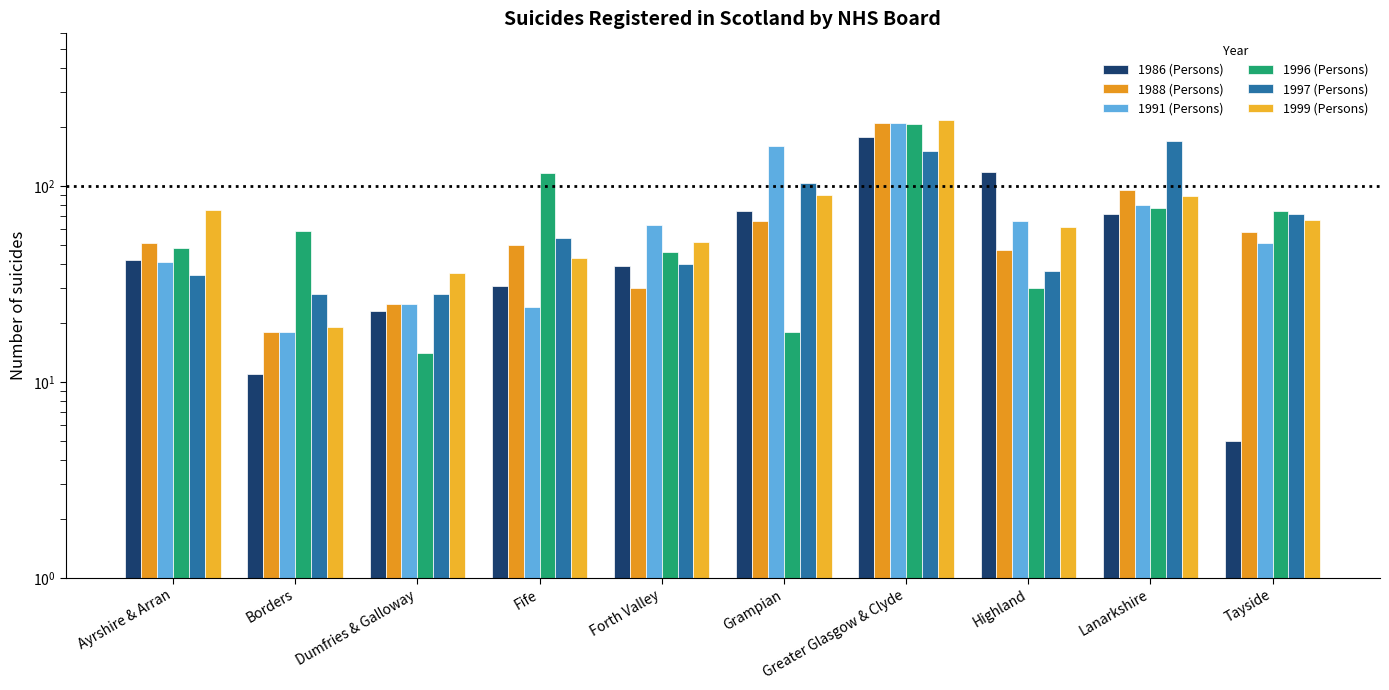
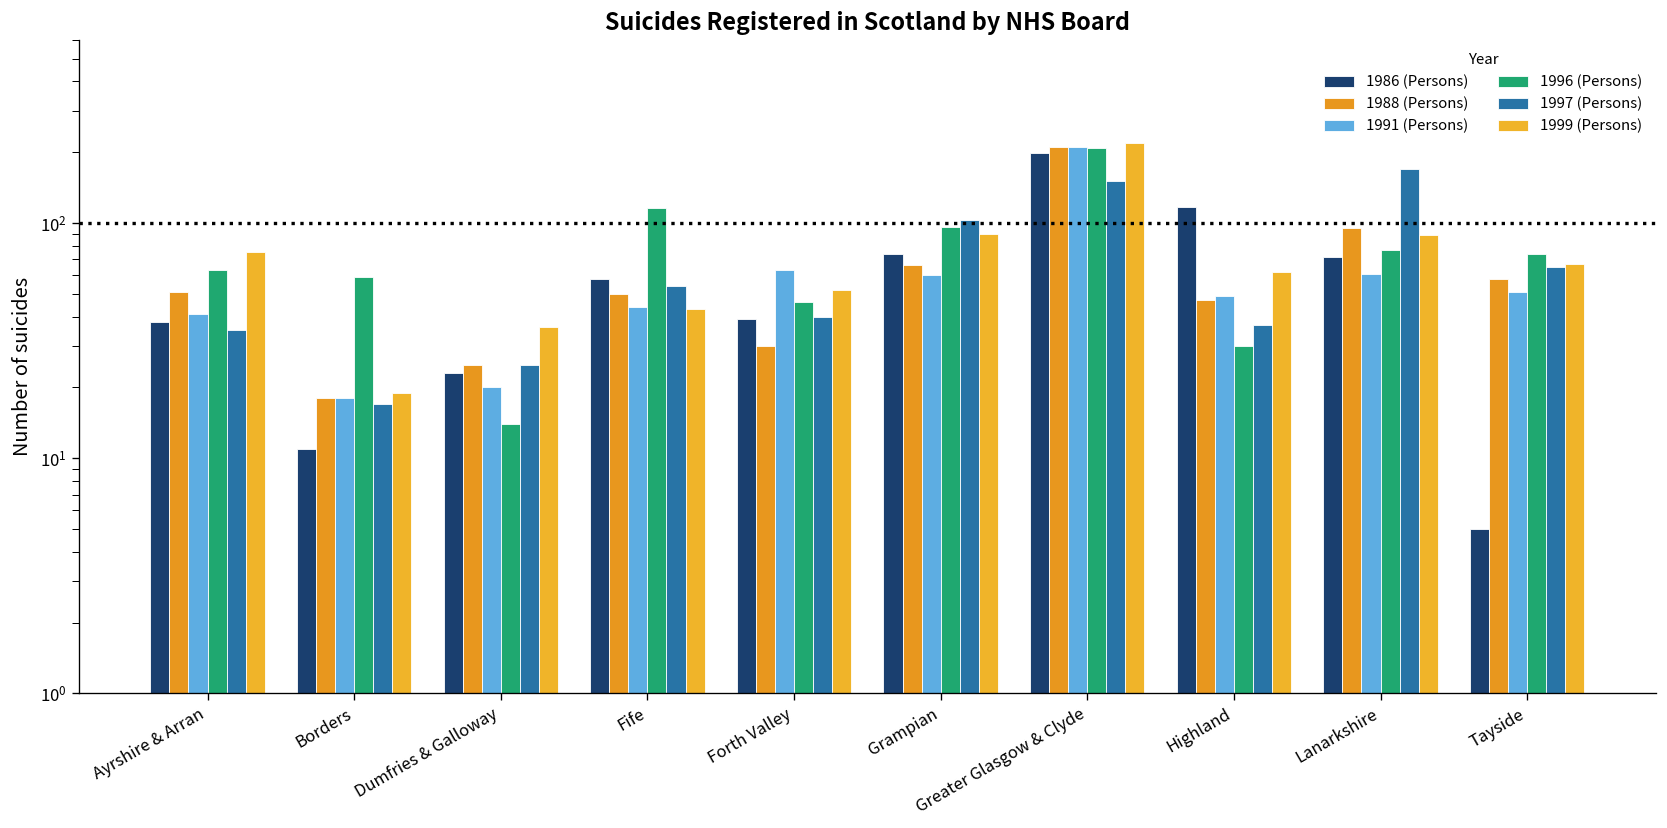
  {
    "1986 (Persons)": {
-     "Ayrshire & Arran": 42,
+     "Ayrshire & Arran": 38,
      "Borders": 11,
      "Dumfries & Galloway": 23,
-     "Fife": 31,
+     "Fife": 58,
      "Forth Valley": 39,
      "Grampian": 74,
-     "Greater Glasgow & Clyde": 180,
+     "Greater Glasgow & Clyde": 200,
      "Highland": 120,
      "Lanarkshire": 72,
      "Tayside": 5
    },
    "1991 (Persons)": {
      "Ayrshire & Arran": 41,
      "Borders": 18,
-     "Dumfries & Galloway": 25,
-     "Fife": 24,
+     "Dumfries & Galloway": 20,
+     "Fife": 44,
      "Forth Valley": 63,
-     "Grampian": 160,
+     "Grampian": 60,
      "Greater Glasgow & Clyde": 210,
-     "Highland": 66,
-     "Lanarkshire": 80,
+     "Highland": 49,
+     "Lanarkshire": 61,
      "Tayside": 51
    },
    "1996 (Persons)": {
-     "Ayrshire & Arran": 48,
+     "Ayrshire & Arran": 63,
      "Borders": 59,
      "Dumfries & Galloway": 14,
      "Fife": 120,
      "Forth Valley": 46,
-     "Grampian": 18,
+     "Grampian": 100,
      "Greater Glasgow & Clyde": 210,
      "Highland": 30,
      "Lanarkshire": 77,
      "Tayside": 74
    },
    "1997 (Persons)": {
      "Ayrshire & Arran": 35,
-     "Borders": 28,
-     "Dumfries & Galloway": 28,
+     "Borders": 17,
+     "Dumfries & Galloway": 25,
      "Fife": 54,
      "Forth Valley": 40,
      "Grampian": 100,
      "Greater Glasgow & Clyde": 150,
      "Highland": 37,
      "Lanarkshire": 170,
-     "Tayside": 72
+     "Tayside": 65
    }
  }
